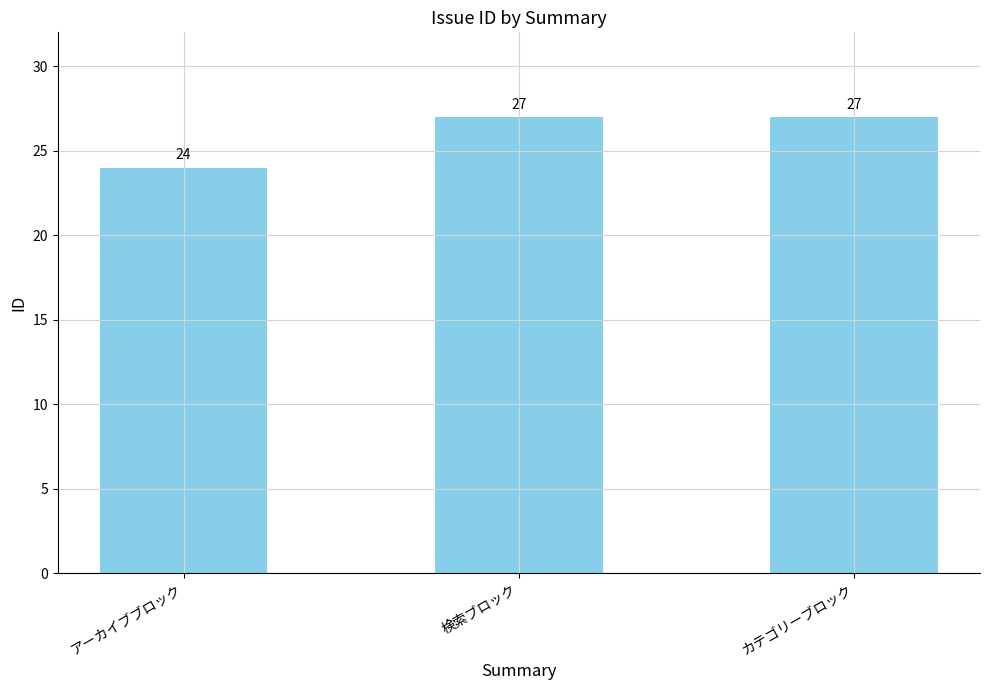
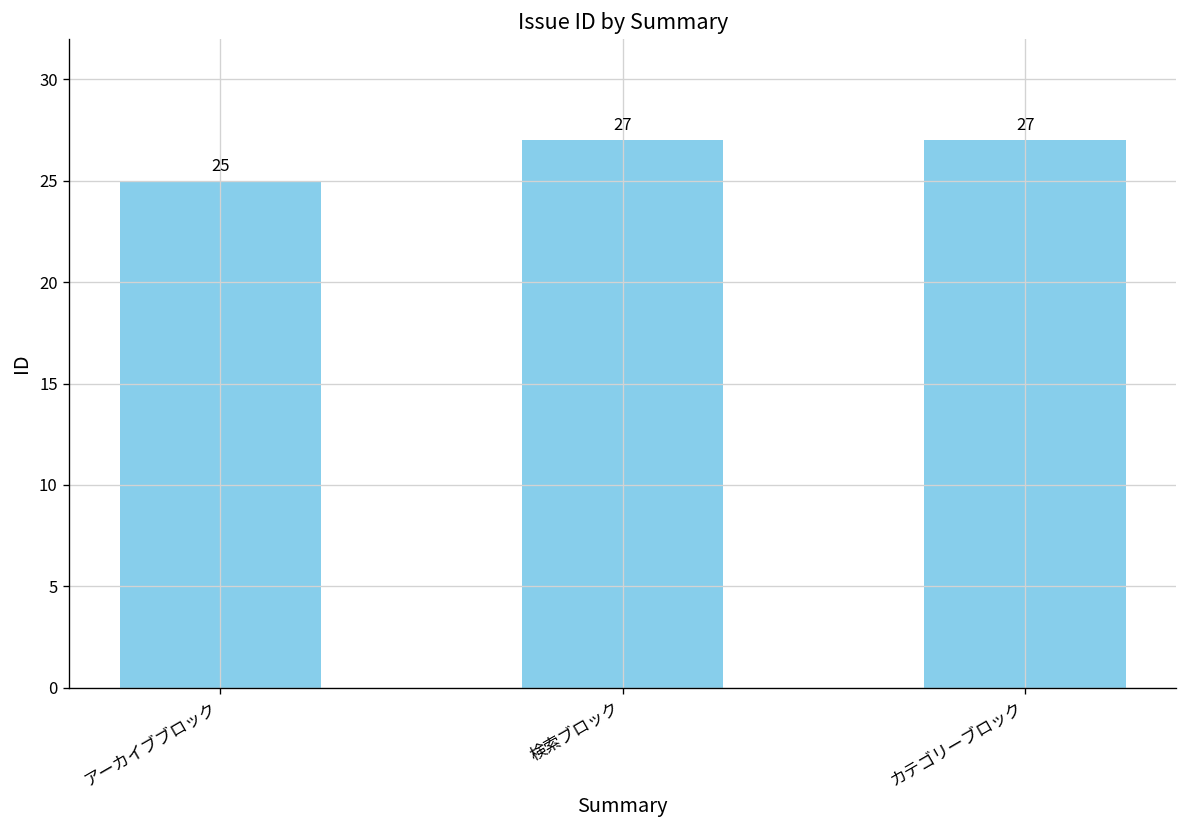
  {
-   "アーカイブブロック": 24,
+   "アーカイブブロック": 25,
    "検索ブロック": 27,
    "カテゴリーブロック": 27
  }
